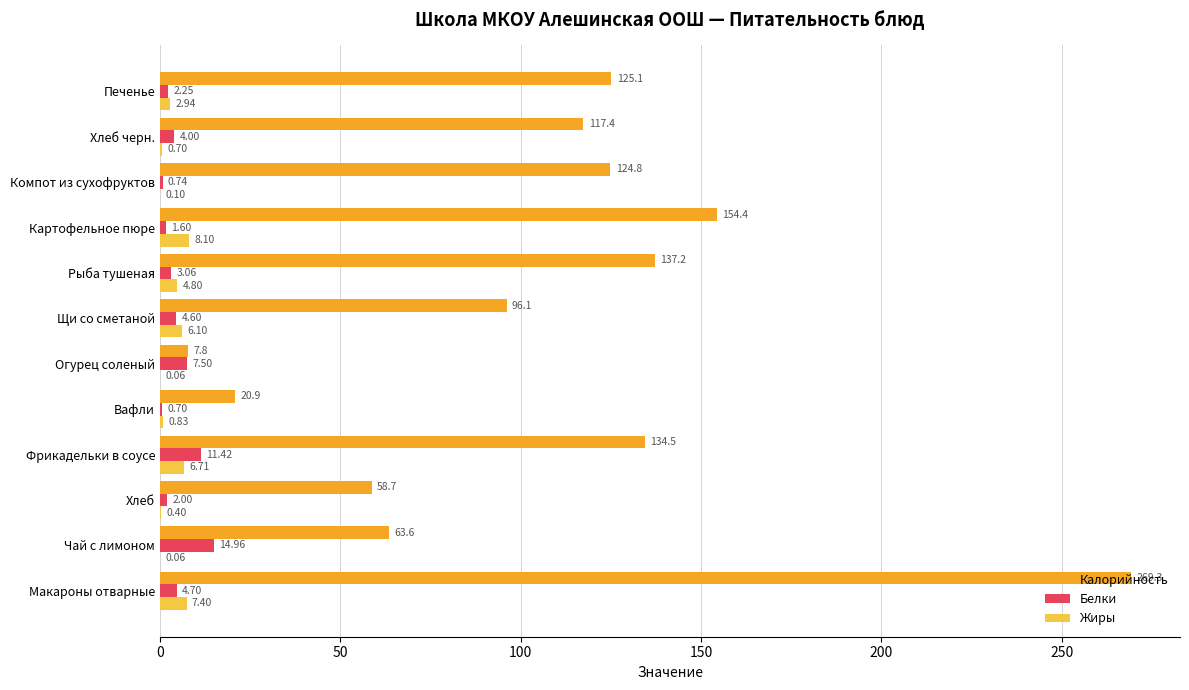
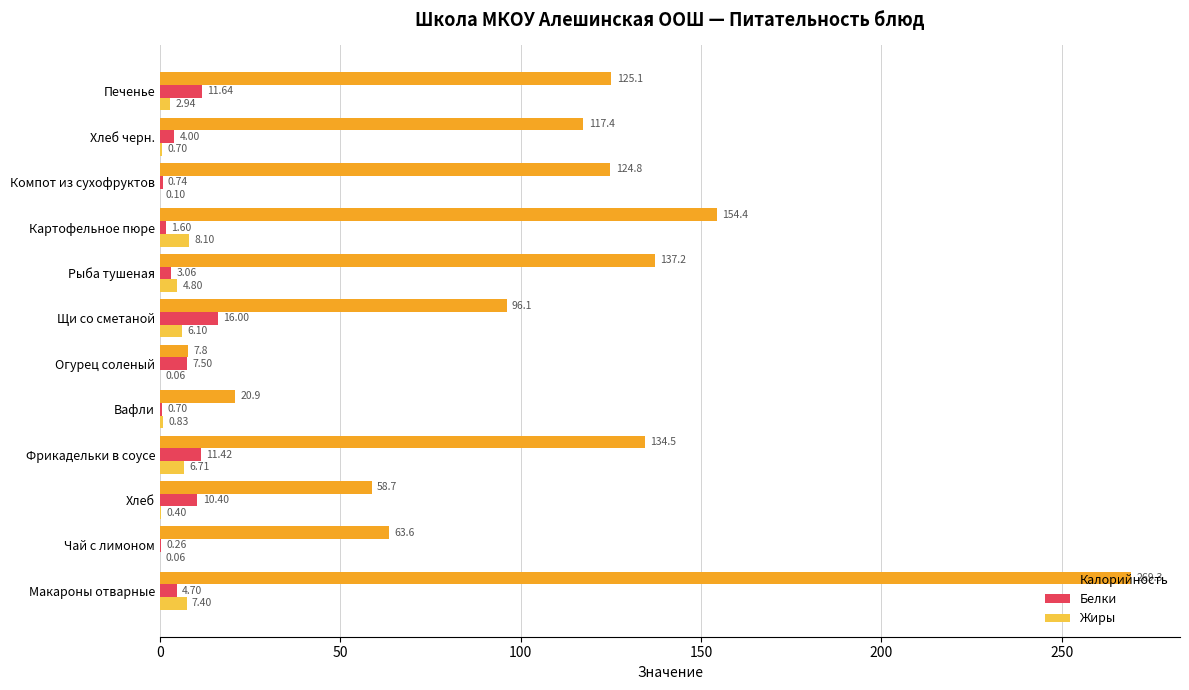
  {
    "Белки": {
-     "Печенье": 2.25,
+     "Печенье": 11.64,
      "Хлеб черн.": 4.00,
      "Компот из сухофруктов": 0.74,
      "Картофельное пюре": 1.60,
      "Рыба тушеная": 3.06,
-     "Щи со сметаной": 4.60,
+     "Щи со сметаной": 16.00,
      "Огурец соленый": 7.50,
      "Вафли": 0.70,
      "Фрикадельки в соусе": 11.42,
-     "Хлеб": 2.00,
-     "Чай с лимоном": 14.96,
+     "Хлеб": 10.40,
+     "Чай с лимоном": 0.26,
      "Макароны отварные": 4.70
    }
  }
